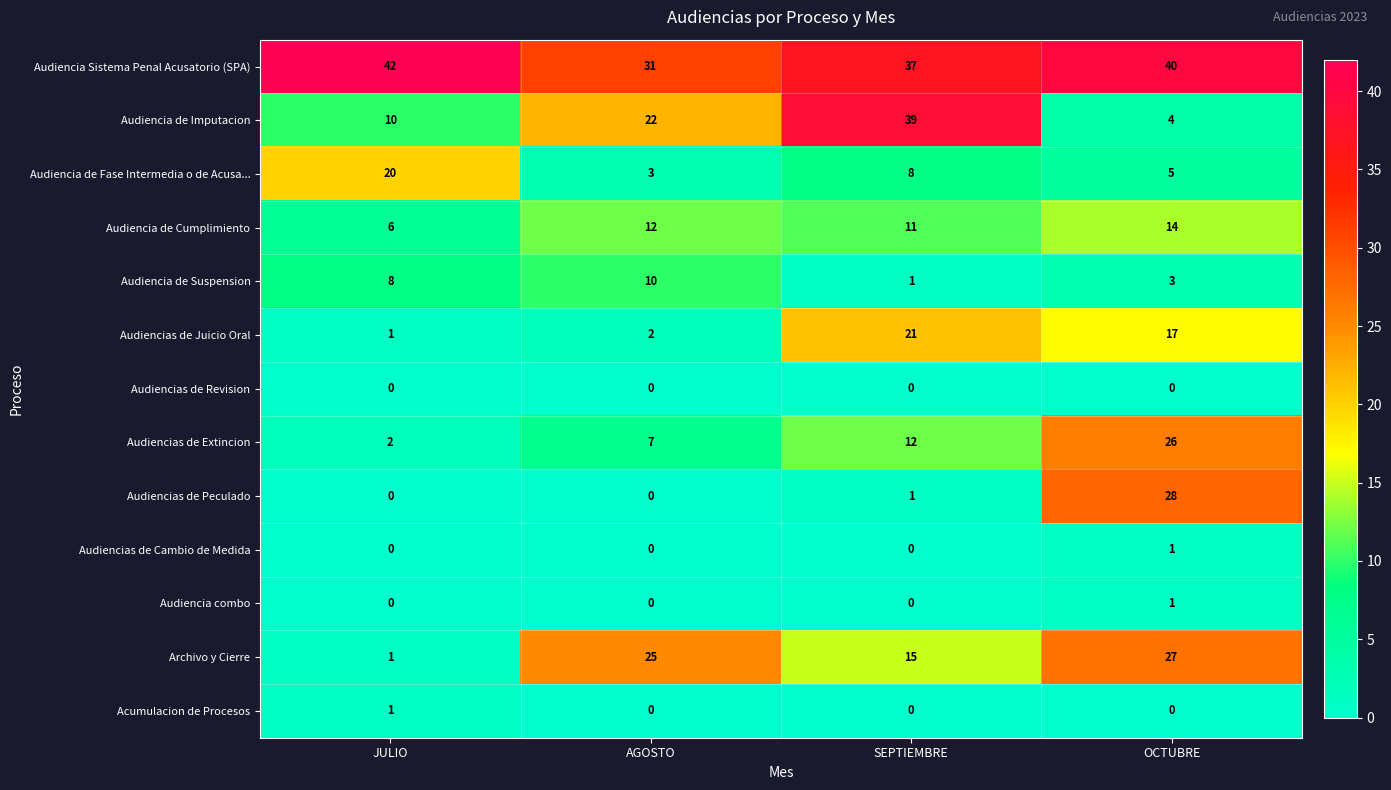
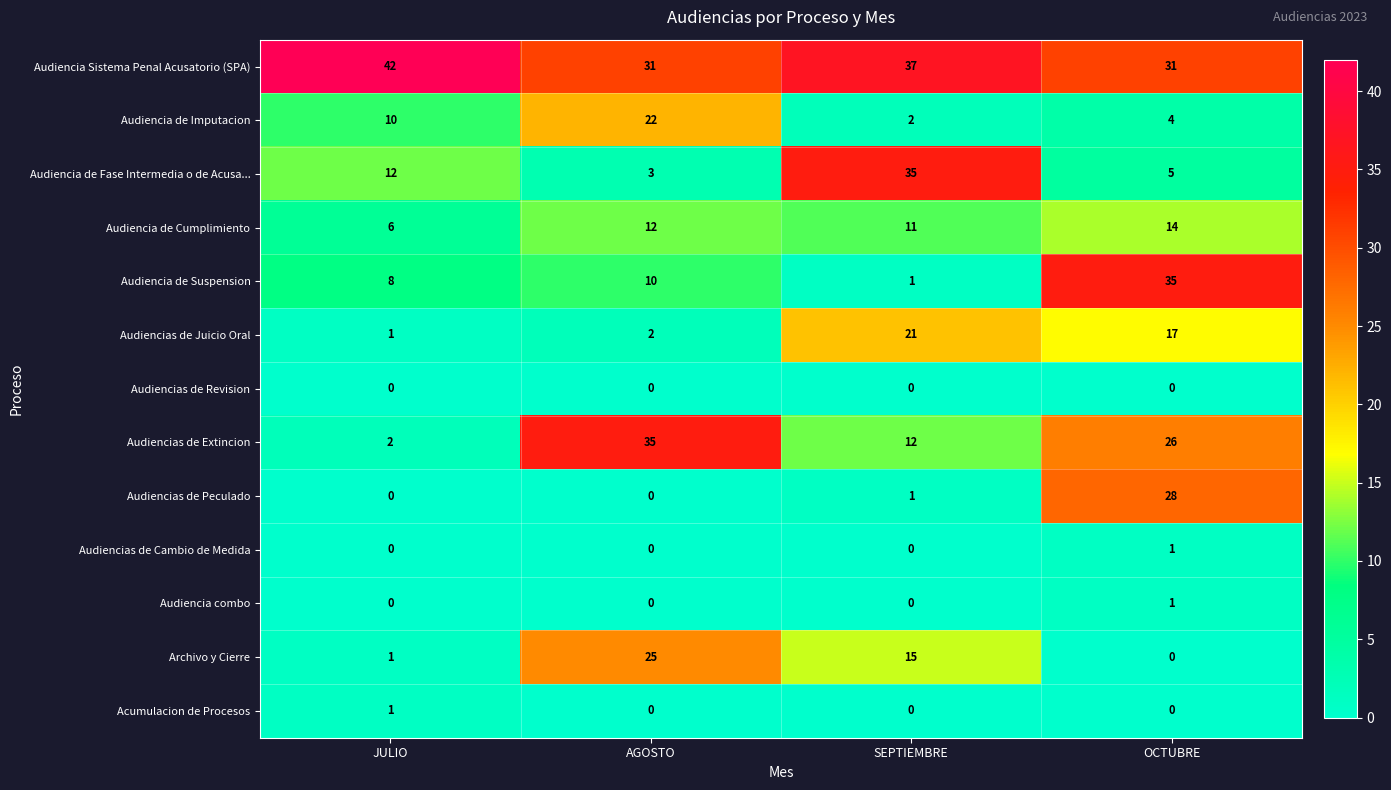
  {
    "Audiencia Sistema Penal Acusatorio (SPA)": {
      "JULIO": 42,
      "AGOSTO": 31,
      "SEPTIEMBRE": 37,
-     "OCTUBRE": 40
+     "OCTUBRE": 31
    },
    "Audiencia de Imputacion": {
      "JULIO": 10,
      "AGOSTO": 22,
-     "SEPTIEMBRE": 39,
+     "SEPTIEMBRE": 2,
      "OCTUBRE": 4
    },
    "Audiencia de Fase Intermedia o de Acusa...": {
-     "JULIO": 20,
+     "JULIO": 12,
      "AGOSTO": 3,
-     "SEPTIEMBRE": 8,
+     "SEPTIEMBRE": 35,
      "OCTUBRE": 5
    },
    "Audiencia de Cumplimiento": {
      "JULIO": 6,
      "AGOSTO": 12,
      "SEPTIEMBRE": 11,
      "OCTUBRE": 14
    },
    "Audiencia de Suspension": {
      "JULIO": 8,
      "AGOSTO": 10,
      "SEPTIEMBRE": 1,
-     "OCTUBRE": 3
+     "OCTUBRE": 35
    },
    "Audiencias de Juicio Oral": {
      "JULIO": 1,
      "AGOSTO": 2,
      "SEPTIEMBRE": 21,
      "OCTUBRE": 17
    },
    "Audiencias de Revision": {
      "JULIO": 0,
      "AGOSTO": 0,
      "SEPTIEMBRE": 0,
      "OCTUBRE": 0
    },
    "Audiencias de Extincion": {
      "JULIO": 2,
-     "AGOSTO": 7,
+     "AGOSTO": 35,
      "SEPTIEMBRE": 12,
      "OCTUBRE": 26
    },
    "Audiencias de Peculado": {
      "JULIO": 0,
      "AGOSTO": 0,
      "SEPTIEMBRE": 1,
      "OCTUBRE": 28
    },
    "Audiencias de Cambio de Medida": {
      "JULIO": 0,
      "AGOSTO": 0,
      "SEPTIEMBRE": 0,
      "OCTUBRE": 1
    },
    "Audiencia combo": {
      "JULIO": 0,
      "AGOSTO": 0,
      "SEPTIEMBRE": 0,
      "OCTUBRE": 1
    },
    "Archivo y Cierre": {
      "JULIO": 1,
      "AGOSTO": 25,
      "SEPTIEMBRE": 15,
-     "OCTUBRE": 27
+     "OCTUBRE": 0
    },
    "Acumulacion de Procesos": {
      "JULIO": 1,
      "AGOSTO": 0,
      "SEPTIEMBRE": 0,
      "OCTUBRE": 0
    }
  }
